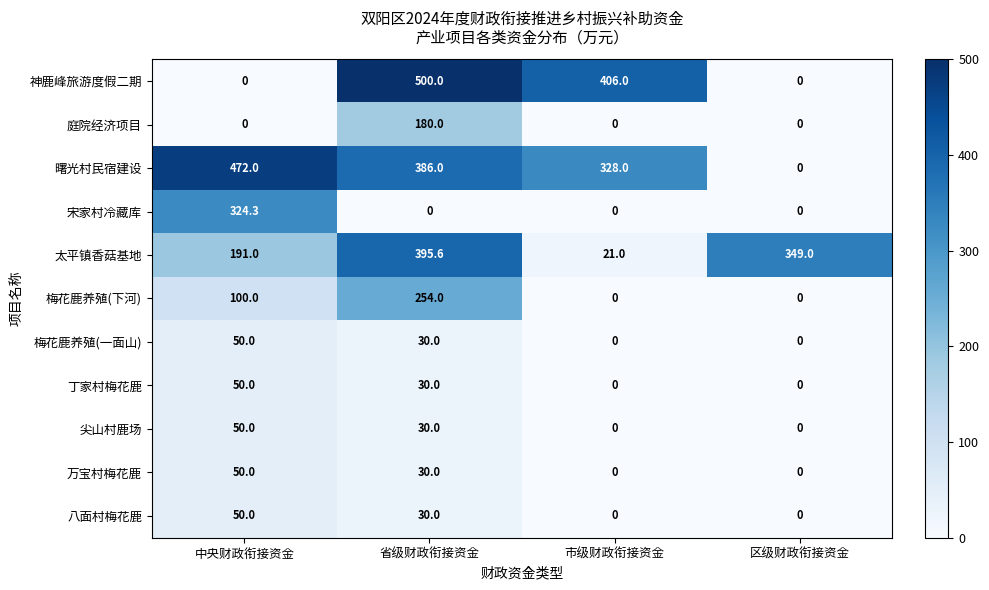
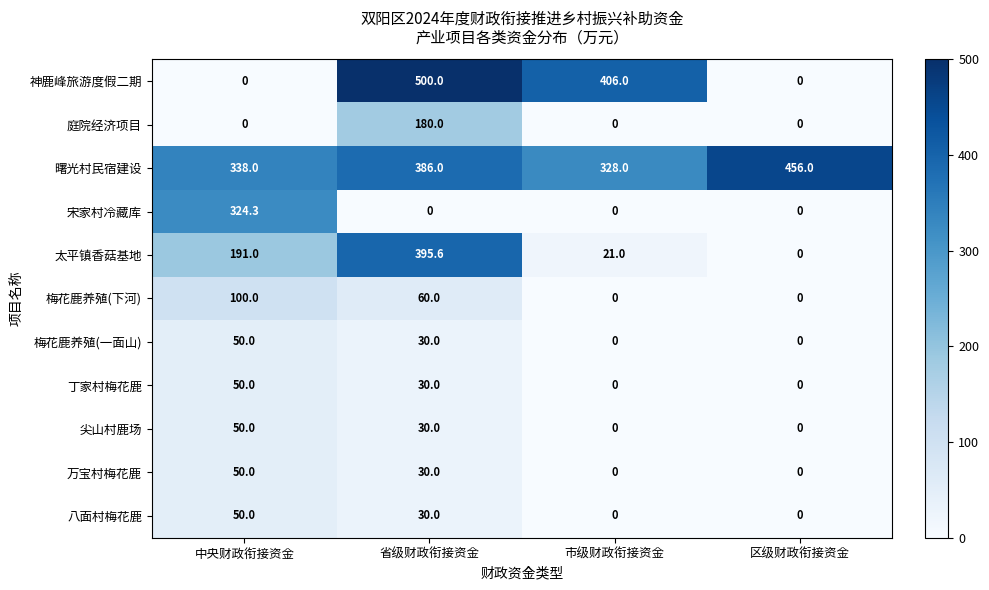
  {
    "神鹿峰旅游度假二期": {
      "中央财政衔接资金": 0,
      "省级财政衔接资金": 500.0,
      "市级财政衔接资金": 406.0,
      "区级财政衔接资金": 0
    },
    "庭院经济项目": {
      "中央财政衔接资金": 0,
      "省级财政衔接资金": 180.0,
      "市级财政衔接资金": 0,
      "区级财政衔接资金": 0
    },
    "曙光村民宿建设": {
-     "中央财政衔接资金": 472.0,
+     "中央财政衔接资金": 338.0,
      "省级财政衔接资金": 386.0,
      "市级财政衔接资金": 328.0,
-     "区级财政衔接资金": 0
+     "区级财政衔接资金": 456.0
    },
    "宋家村冷藏库": {
      "中央财政衔接资金": 324.3,
      "省级财政衔接资金": 0,
      "市级财政衔接资金": 0,
      "区级财政衔接资金": 0
    },
    "太平镇香菇基地": {
      "中央财政衔接资金": 191.0,
      "省级财政衔接资金": 395.6,
      "市级财政衔接资金": 21.0,
-     "区级财政衔接资金": 349.0
+     "区级财政衔接资金": 0
    },
    "梅花鹿养殖(下河)": {
      "中央财政衔接资金": 100.0,
-     "省级财政衔接资金": 254.0,
+     "省级财政衔接资金": 60.0,
      "市级财政衔接资金": 0,
      "区级财政衔接资金": 0
    },
    "梅花鹿养殖(一面山)": {
      "中央财政衔接资金": 50.0,
      "省级财政衔接资金": 30.0,
      "市级财政衔接资金": 0,
      "区级财政衔接资金": 0
    },
    "丁家村梅花鹿": {
      "中央财政衔接资金": 50.0,
      "省级财政衔接资金": 30.0,
      "市级财政衔接资金": 0,
      "区级财政衔接资金": 0
    },
    "尖山村鹿场": {
      "中央财政衔接资金": 50.0,
      "省级财政衔接资金": 30.0,
      "市级财政衔接资金": 0,
      "区级财政衔接资金": 0
    },
    "万宝村梅花鹿": {
      "中央财政衔接资金": 50.0,
      "省级财政衔接资金": 30.0,
      "市级财政衔接资金": 0,
      "区级财政衔接资金": 0
    },
    "八面村梅花鹿": {
      "中央财政衔接资金": 50.0,
      "省级财政衔接资金": 30.0,
      "市级财政衔接资金": 0,
      "区级财政衔接资金": 0
    }
  }
